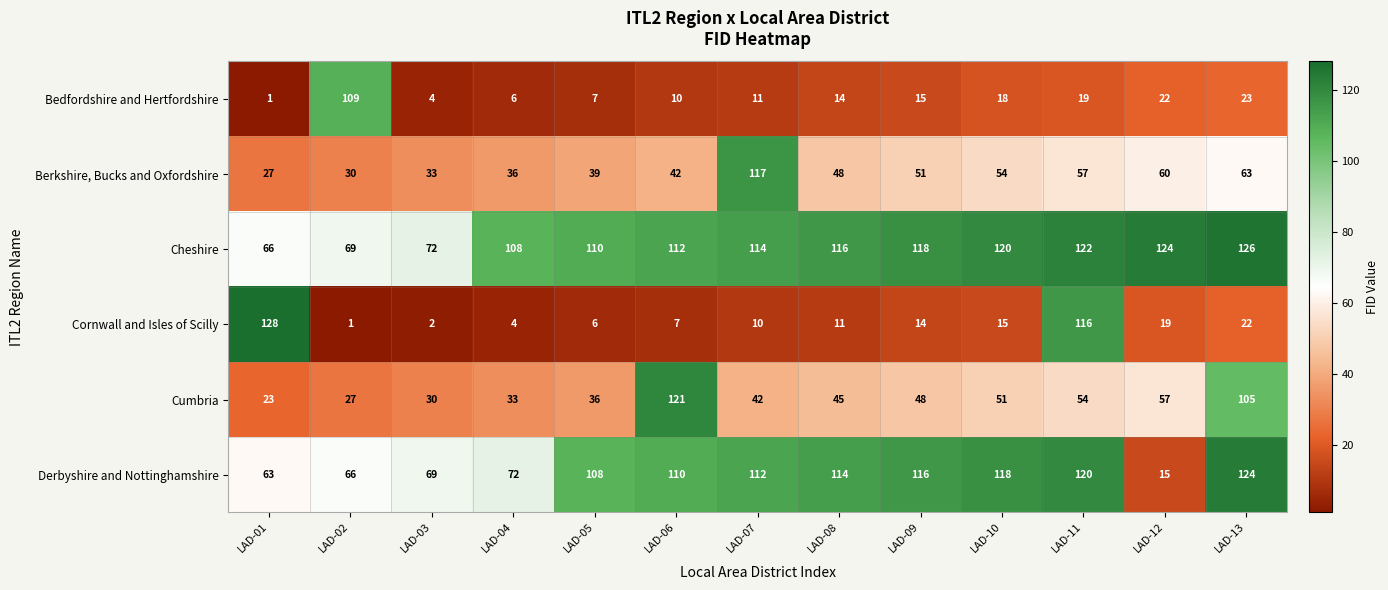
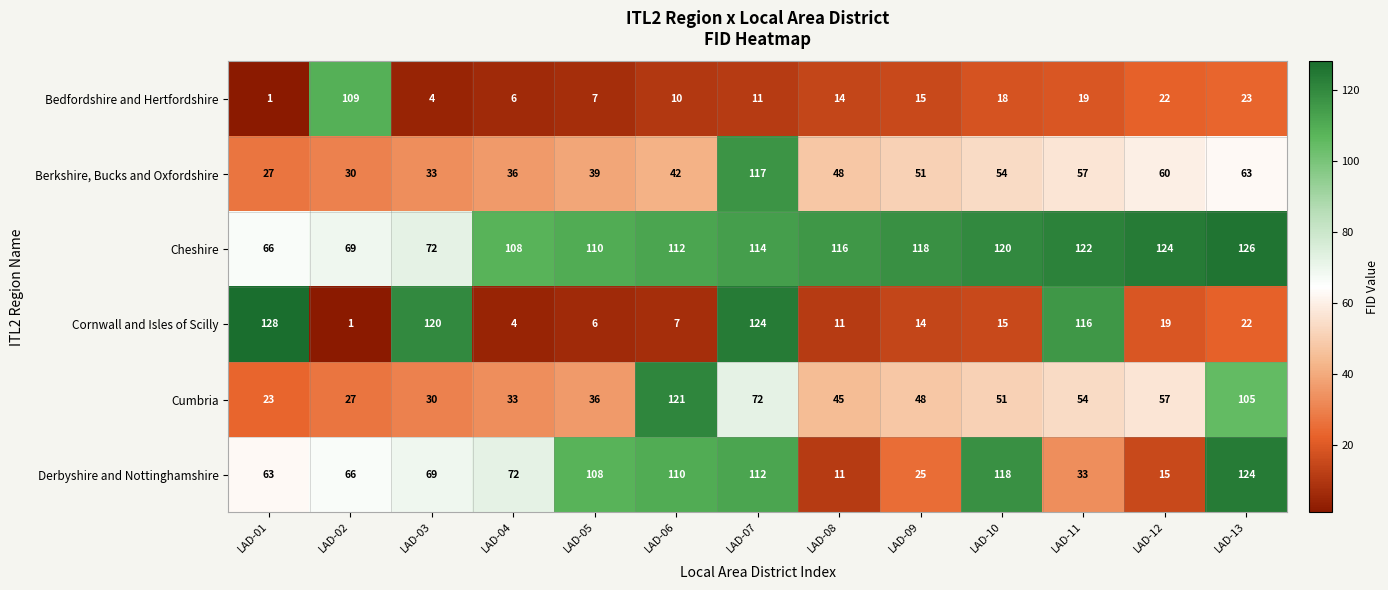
  {
    "Bedfordshire and Hertfordshire": {
      "LAD-01": 1,
      "LAD-02": 109,
      "LAD-03": 4,
      "LAD-04": 6,
      "LAD-05": 7,
      "LAD-06": 10,
      "LAD-07": 11,
      "LAD-08": 14,
      "LAD-09": 15,
      "LAD-10": 18,
      "LAD-11": 19,
      "LAD-12": 22,
      "LAD-13": 23
    },
    "Berkshire, Bucks and Oxfordshire": {
      "LAD-01": 27,
      "LAD-02": 30,
      "LAD-03": 33,
      "LAD-04": 36,
      "LAD-05": 39,
      "LAD-06": 42,
      "LAD-07": 117,
      "LAD-08": 48,
      "LAD-09": 51,
      "LAD-10": 54,
      "LAD-11": 57,
      "LAD-12": 60,
      "LAD-13": 63
    },
    "Cheshire": {
      "LAD-01": 66,
      "LAD-02": 69,
      "LAD-03": 72,
      "LAD-04": 108,
      "LAD-05": 110,
      "LAD-06": 112,
      "LAD-07": 114,
      "LAD-08": 116,
      "LAD-09": 118,
      "LAD-10": 120,
      "LAD-11": 122,
      "LAD-12": 124,
      "LAD-13": 126
    },
    "Cornwall and Isles of Scilly": {
      "LAD-01": 128,
      "LAD-02": 1,
-     "LAD-03": 2,
+     "LAD-03": 120,
      "LAD-04": 4,
      "LAD-05": 6,
      "LAD-06": 7,
-     "LAD-07": 10,
+     "LAD-07": 124,
      "LAD-08": 11,
      "LAD-09": 14,
      "LAD-10": 15,
      "LAD-11": 116,
      "LAD-12": 19,
      "LAD-13": 22
    },
    "Cumbria": {
      "LAD-01": 23,
      "LAD-02": 27,
      "LAD-03": 30,
      "LAD-04": 33,
      "LAD-05": 36,
      "LAD-06": 121,
-     "LAD-07": 42,
+     "LAD-07": 72,
      "LAD-08": 45,
      "LAD-09": 48,
      "LAD-10": 51,
      "LAD-11": 54,
      "LAD-12": 57,
      "LAD-13": 105
    },
    "Derbyshire and Nottinghamshire": {
      "LAD-01": 63,
      "LAD-02": 66,
      "LAD-03": 69,
      "LAD-04": 72,
      "LAD-05": 108,
      "LAD-06": 110,
      "LAD-07": 112,
-     "LAD-08": 114,
-     "LAD-09": 116,
+     "LAD-08": 11,
+     "LAD-09": 25,
      "LAD-10": 118,
-     "LAD-11": 120,
+     "LAD-11": 33,
      "LAD-12": 15,
      "LAD-13": 124
    }
  }
